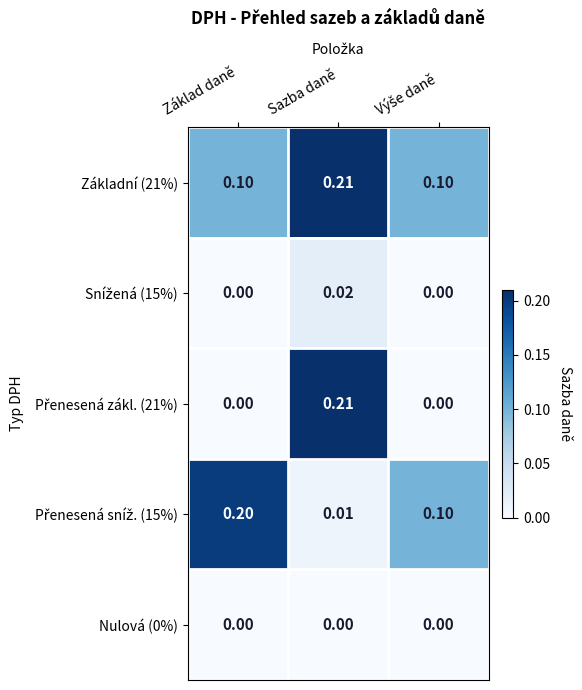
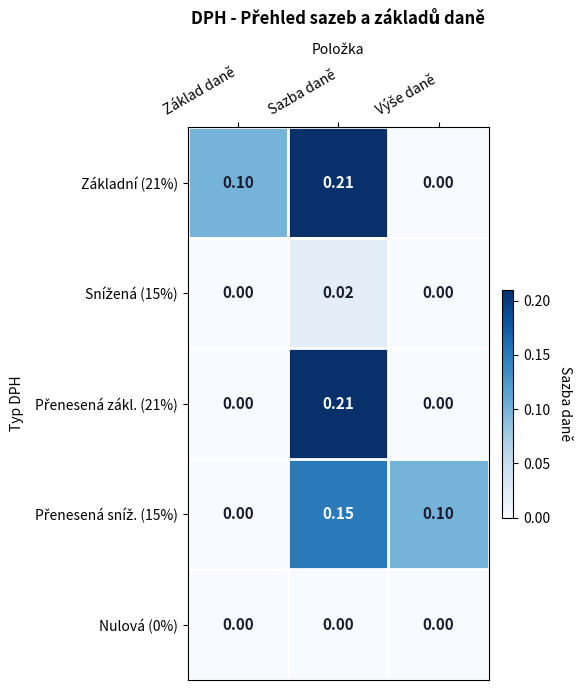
  {
    "Základní (21%)": {
      "Základ daně": 0.10,
      "Sazba daně": 0.21,
-     "Výše daně": 0.10
+     "Výše daně": 0.00
    },
    "Snížená (15%)": {
      "Základ daně": 0.00,
      "Sazba daně": 0.02,
      "Výše daně": 0.00
    },
    "Přenesená zákl. (21%)": {
      "Základ daně": 0.00,
      "Sazba daně": 0.21,
      "Výše daně": 0.00
    },
    "Přenesená sníž. (15%)": {
-     "Základ daně": 0.20,
-     "Sazba daně": 0.01,
+     "Základ daně": 0.00,
+     "Sazba daně": 0.15,
      "Výše daně": 0.10
    },
    "Nulová (0%)": {
      "Základ daně": 0.00,
      "Sazba daně": 0.00,
      "Výše daně": 0.00
    }
  }
